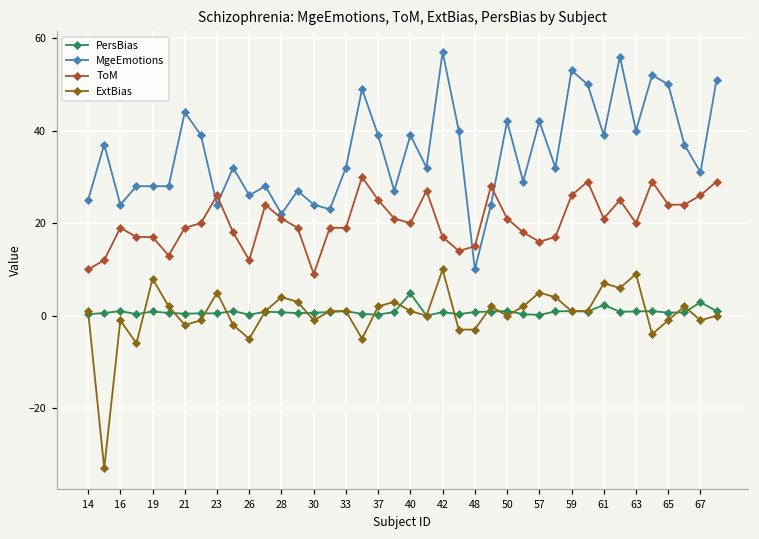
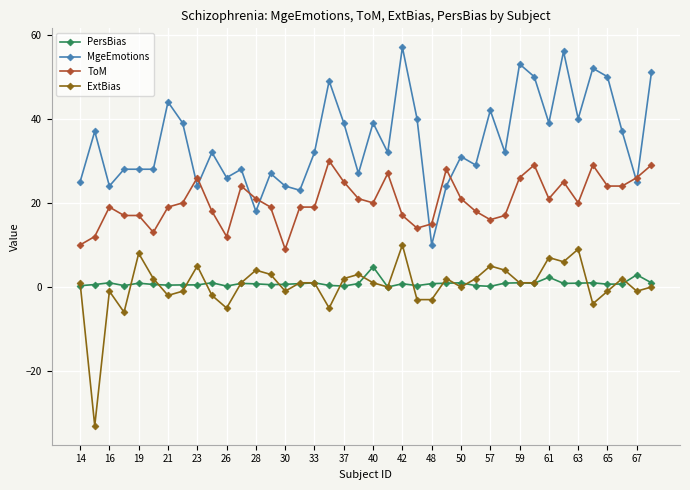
  {
    "PersBias": {
      "14": 0,
      "16": 1,
      "26": 0,
      "28": 1,
      "30": 1,
      "40": 5,
      "42": 1,
      "48": 1,
      "50": 1,
      "57": 0,
      "61": 2,
      "63": 1,
      "65": 1,
      "67": 3
    },
    "MgeEmotions": {
      "14": 25,
      "16": 24,
      "26": 26,
-     "28": 22,
+     "28": 18,
      "30": 24,
      "40": 39,
      "42": 57,
      "48": 10,
-     "50": 42,
+     "50": 31,
      "57": 42,
      "59": 53,
      "61": 39,
      "63": 40,
      "65": 50,
-     "67": 31
+     "67": 25
    }
  }
